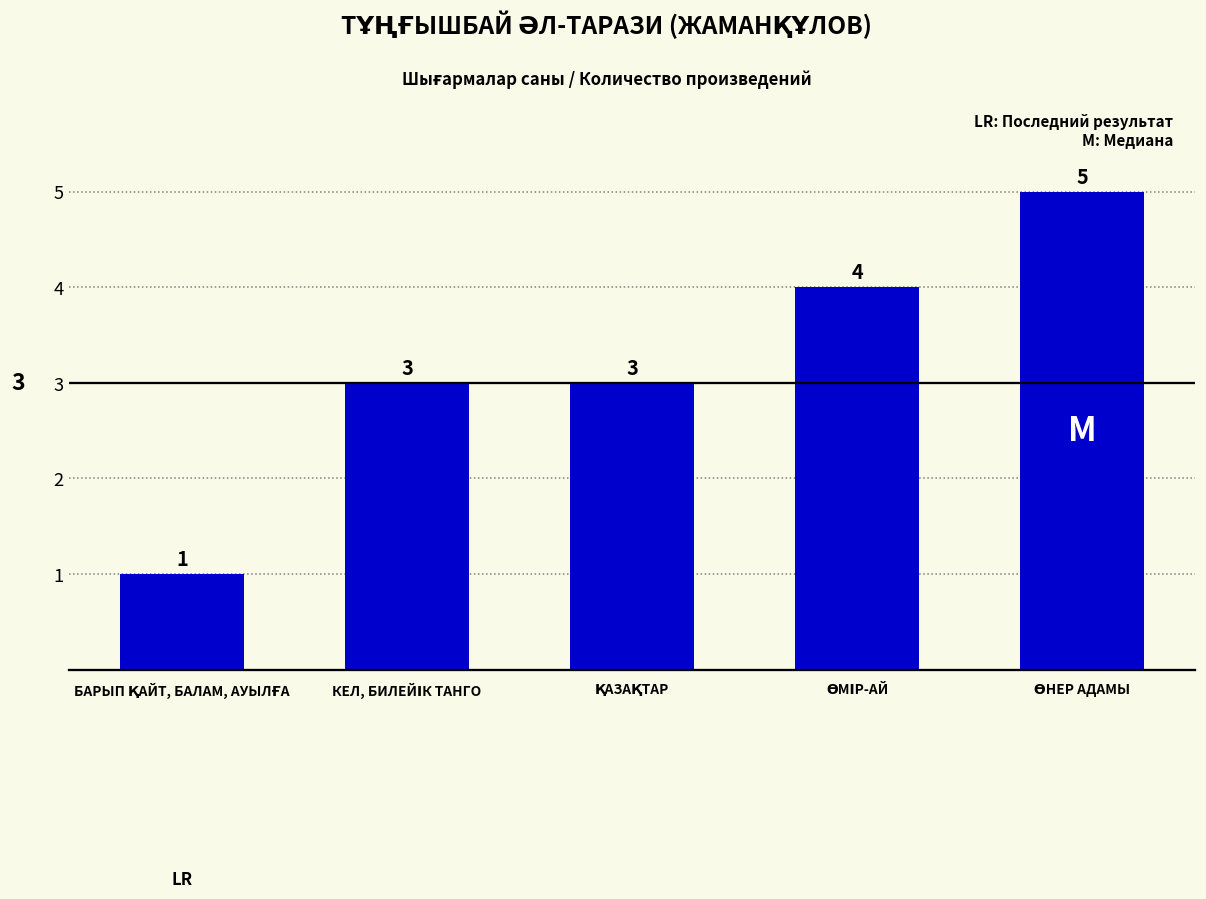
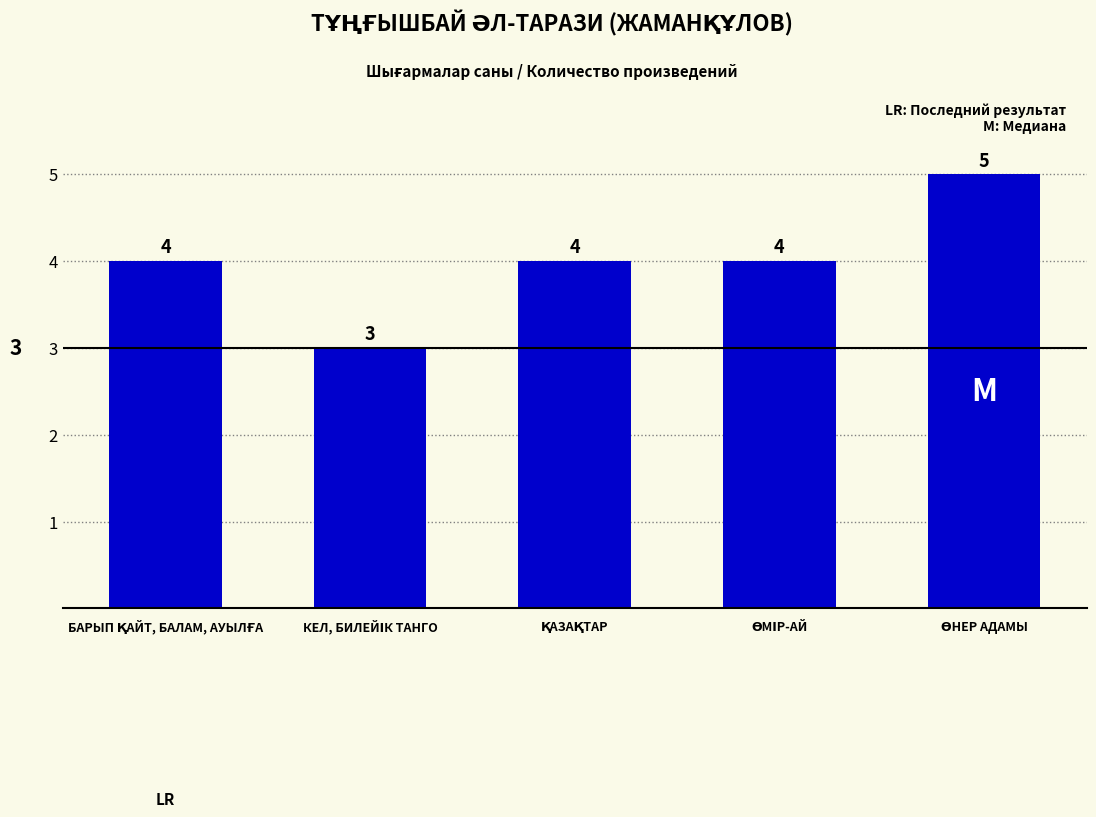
  {
-   "БАРЫП ҚАЙТ, БАЛАМ, АУЫЛҒА": 1,
+   "БАРЫП ҚАЙТ, БАЛАМ, АУЫЛҒА": 4,
    "КЕЛ, БИЛЕЙІК ТАНГО": 3,
-   "ҚАЗАҚТАР": 3,
+   "ҚАЗАҚТАР": 4,
    "ӨМІР-АЙ": 4,
    "ӨНЕР АДАМЫ": 5
  }
